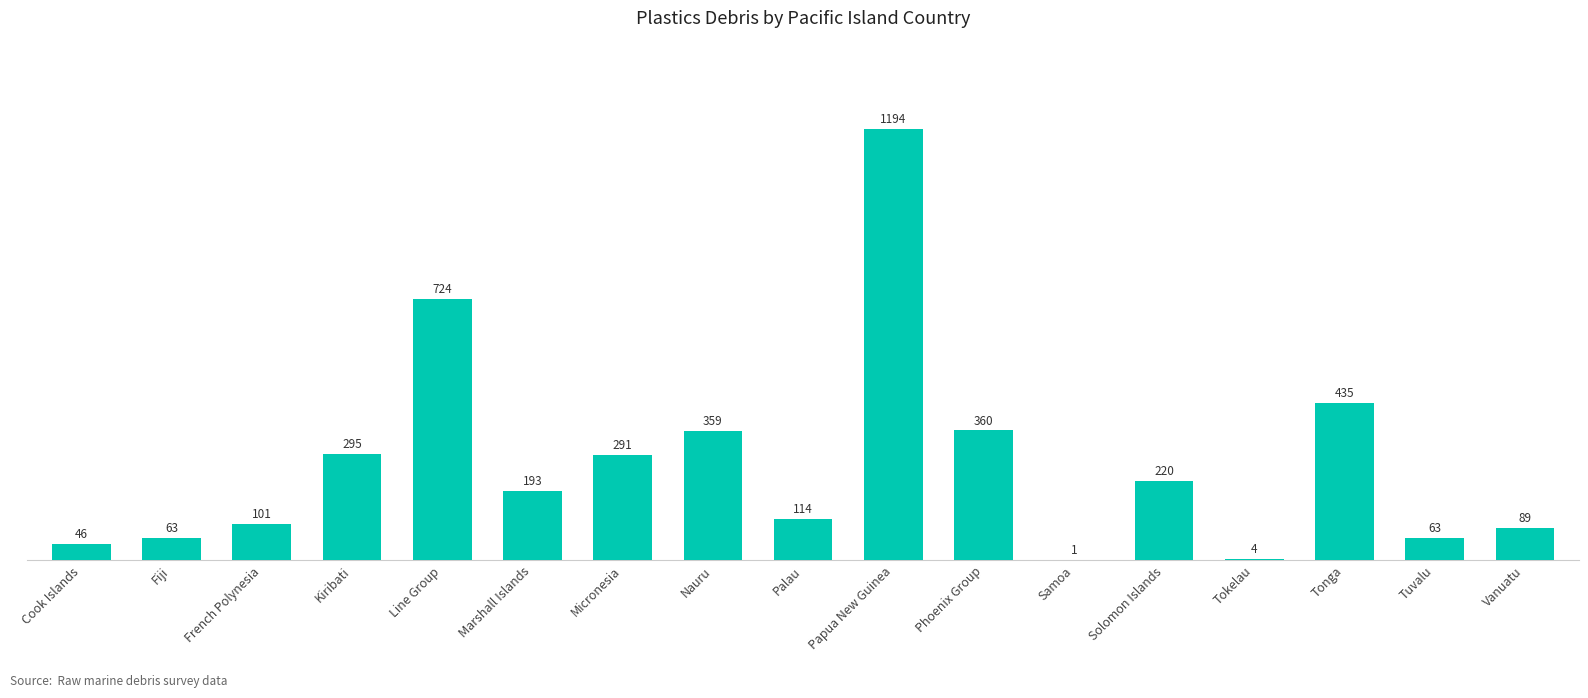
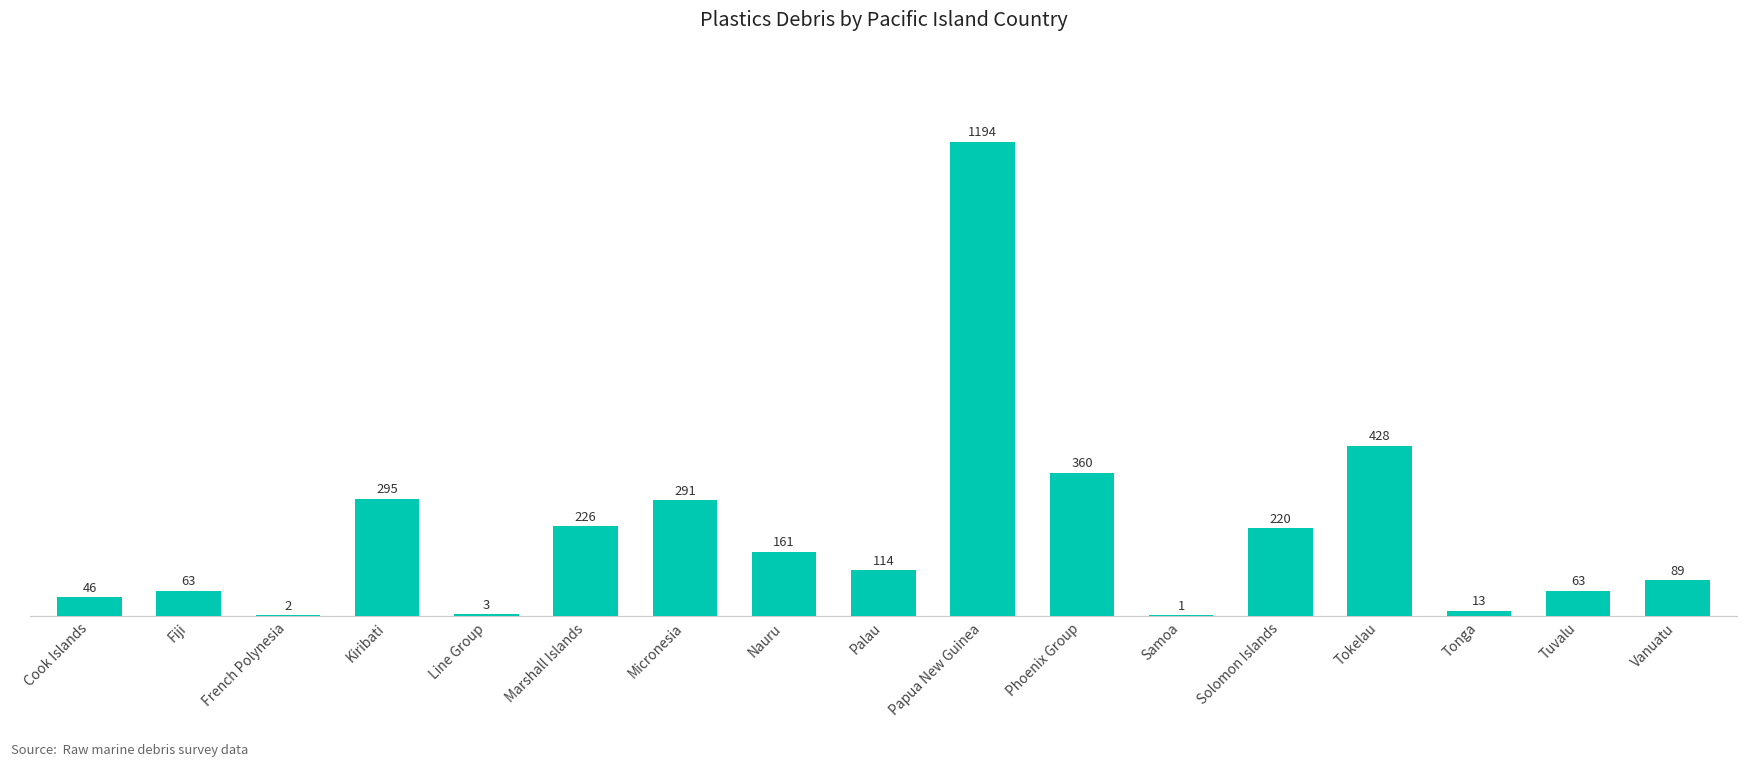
  {
    "Cook Islands": 46,
    "Fiji": 63,
-   "French Polynesia": 101,
+   "French Polynesia": 2,
    "Kiribati": 295,
-   "Line Group": 724,
-   "Marshall Islands": 193,
+   "Line Group": 3,
+   "Marshall Islands": 226,
    "Micronesia": 291,
-   "Nauru": 359,
+   "Nauru": 161,
    "Palau": 114,
    "Papua New Guinea": 1194,
    "Phoenix Group": 360,
    "Samoa": 1,
    "Solomon Islands": 220,
-   "Tokelau": 4,
-   "Tonga": 435,
+   "Tokelau": 428,
+   "Tonga": 13,
    "Tuvalu": 63,
    "Vanuatu": 89
  }
